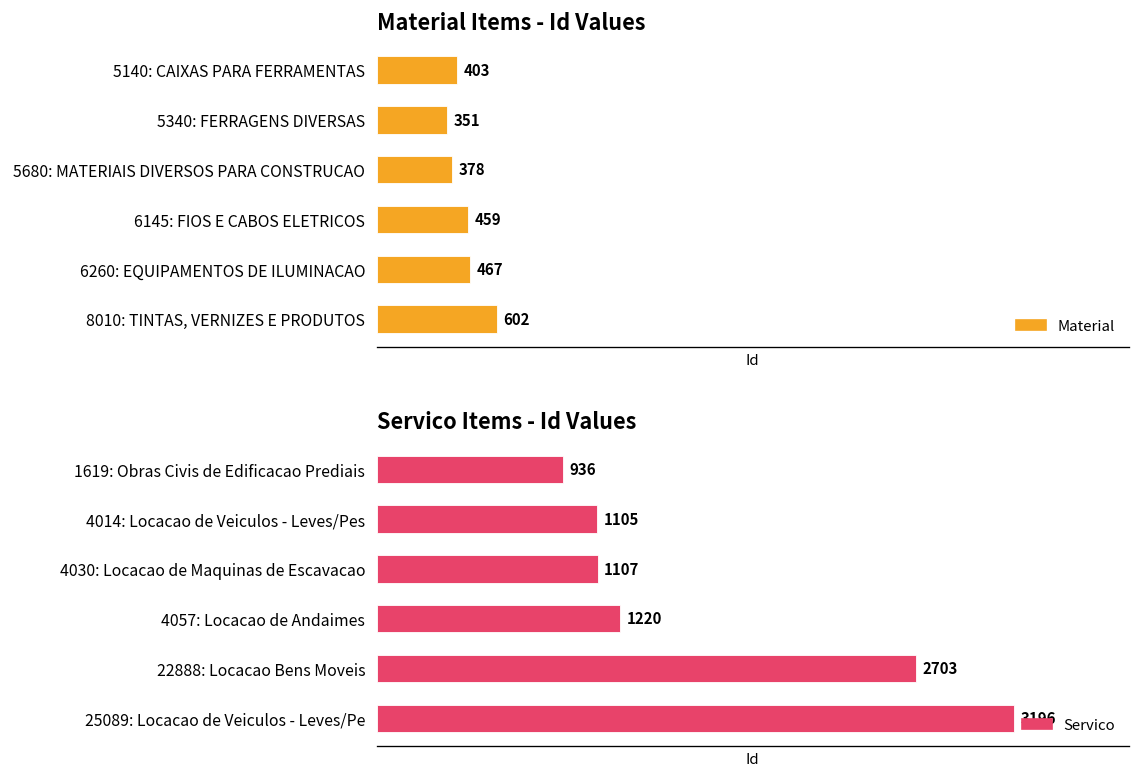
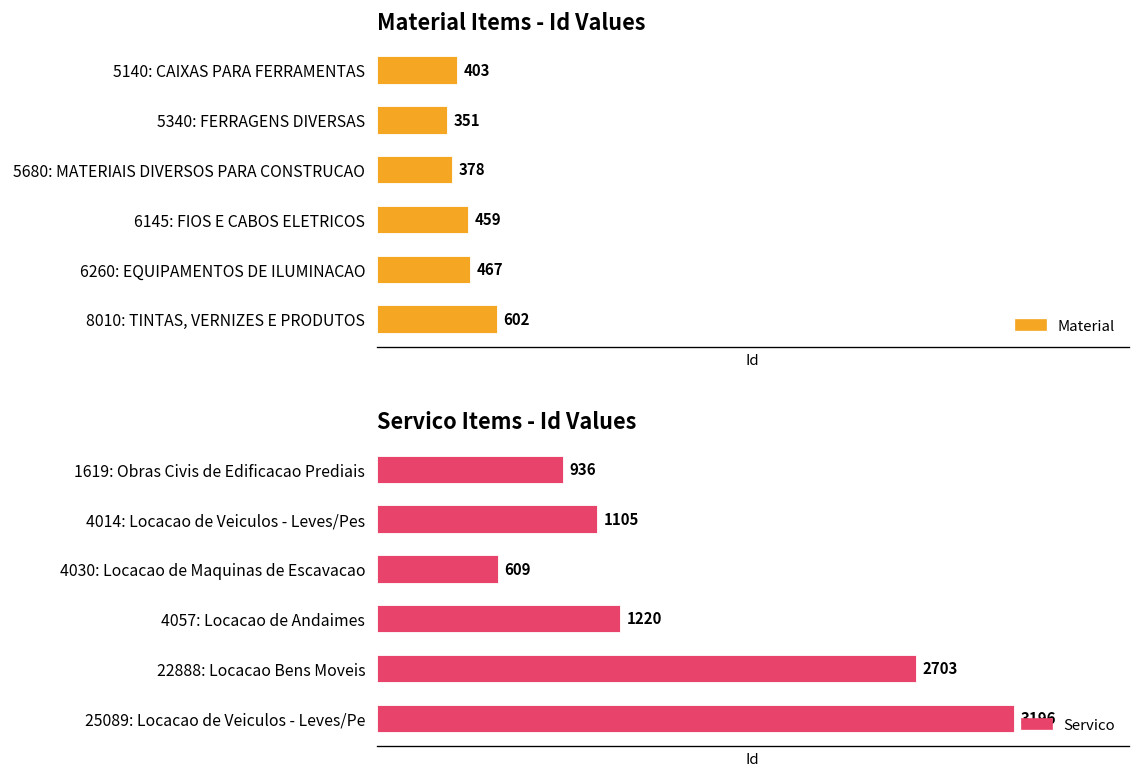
  {
    "Material Items - Id Values": {
      "5140: CAIXAS PARA FERRAMENTAS": 403,
      "5340: FERRAGENS DIVERSAS": 351,
      "5680: MATERIAIS DIVERSOS PARA CONSTRUCAO": 378,
      "6145: FIOS E CABOS ELETRICOS": 459,
      "6260: EQUIPAMENTOS DE ILUMINACAO": 467,
      "8010: TINTAS, VERNIZES E PRODUTOS": 602
    },
    "Servico Items - Id Values": {
      "1619: Obras Civis de Edificacao Prediais": 936,
      "4014: Locacao de Veiculos - Leves/Pes": 1105,
-     "4030: Locacao de Maquinas de Escavacao": 1107,
+     "4030: Locacao de Maquinas de Escavacao": 609,
      "4057: Locacao de Andaimes": 1220,
      "22888: Locacao Bens Moveis": 2703,
      "25089: Locacao de Veiculos - Leves/Pe": 3196
    }
  }
